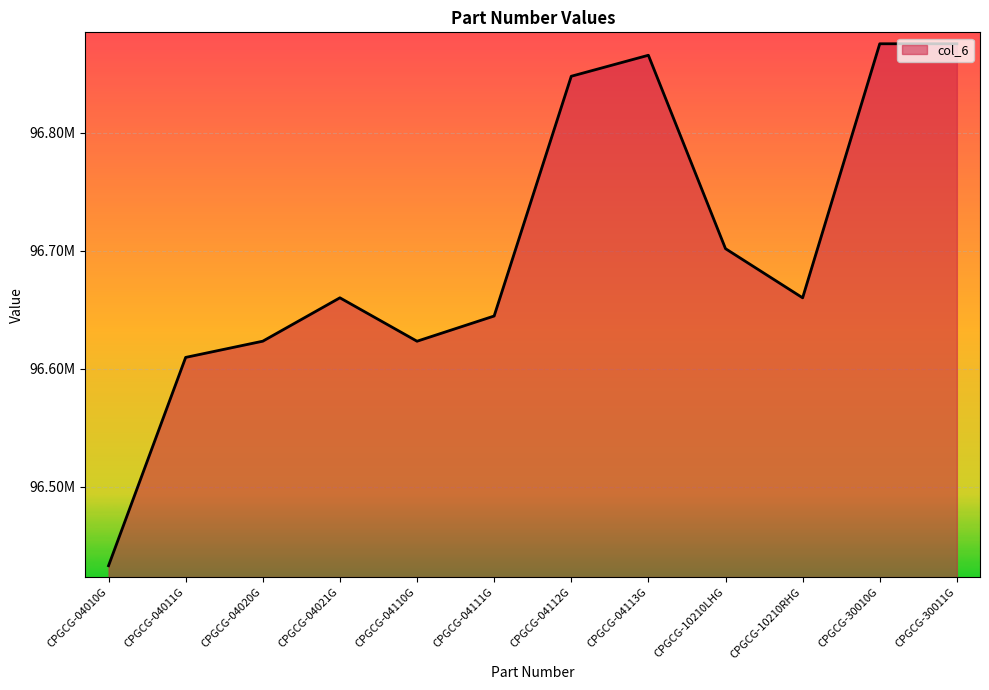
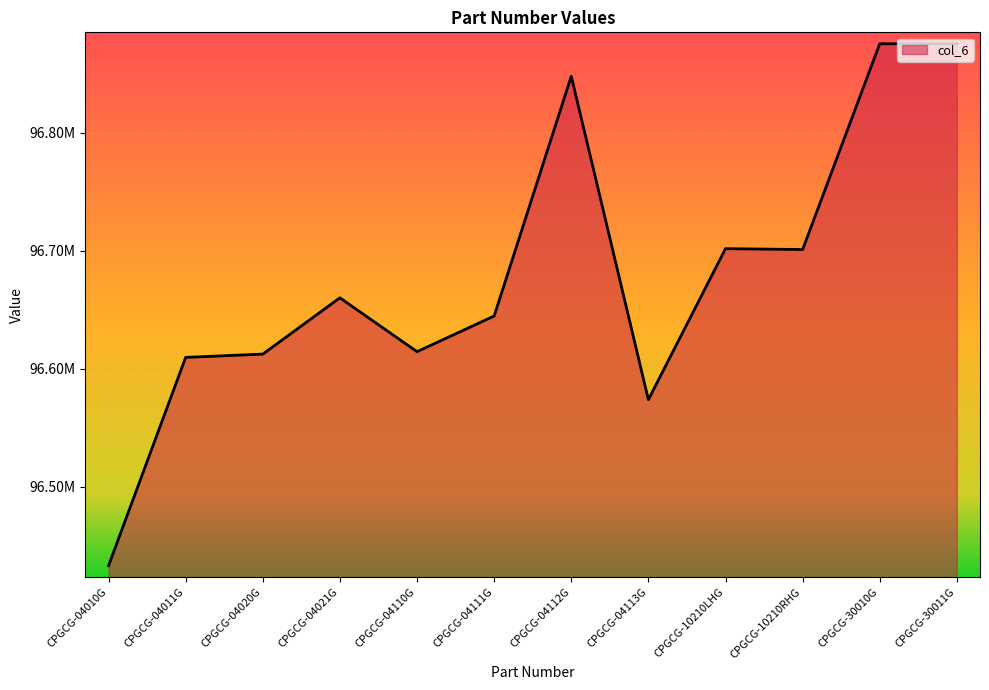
  {
    "CPGCG-04010G": 96433000,
    "CPGCG-04011G": 96610000,
-   "CPGCG-04020G": 96623000,
+   "CPGCG-04020G": 96613000,
    "CPGCG-04021G": 96660000,
-   "CPGCG-04110G": 96623000,
+   "CPGCG-04110G": 96615000,
    "CPGCG-04111G": 96645000,
    "CPGCG-04112G": 96848000,
-   "CPGCG-04113G": 96866000,
+   "CPGCG-04113G": 96574000,
    "CPGCG-10210LHG": 96702000,
-   "CPGCG-10210RHG": 96660000,
+   "CPGCG-10210RHG": 96701000,
    "CPGCG-30010G": 96875000
  }
